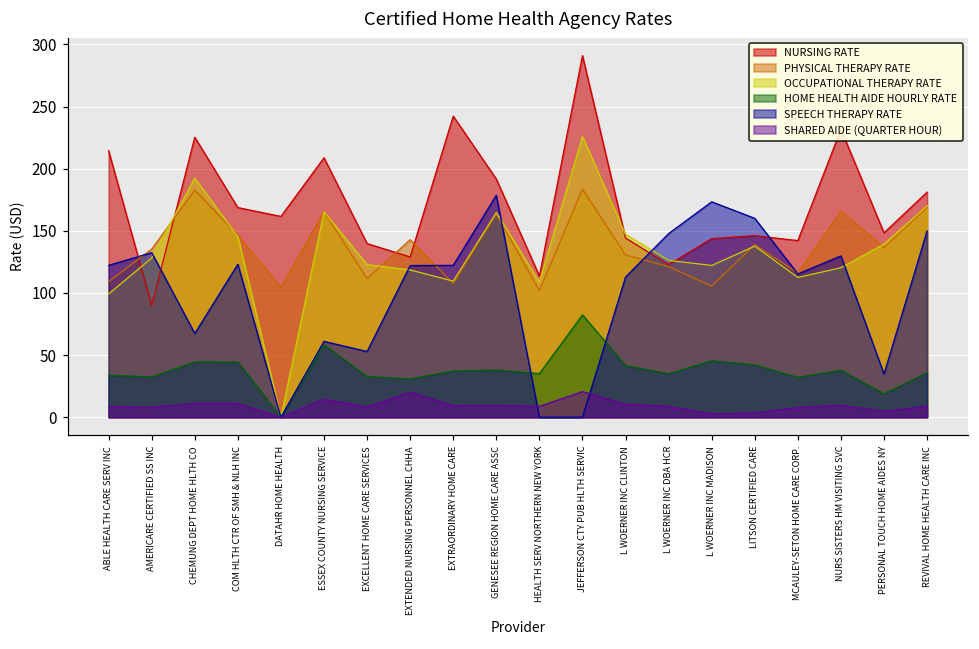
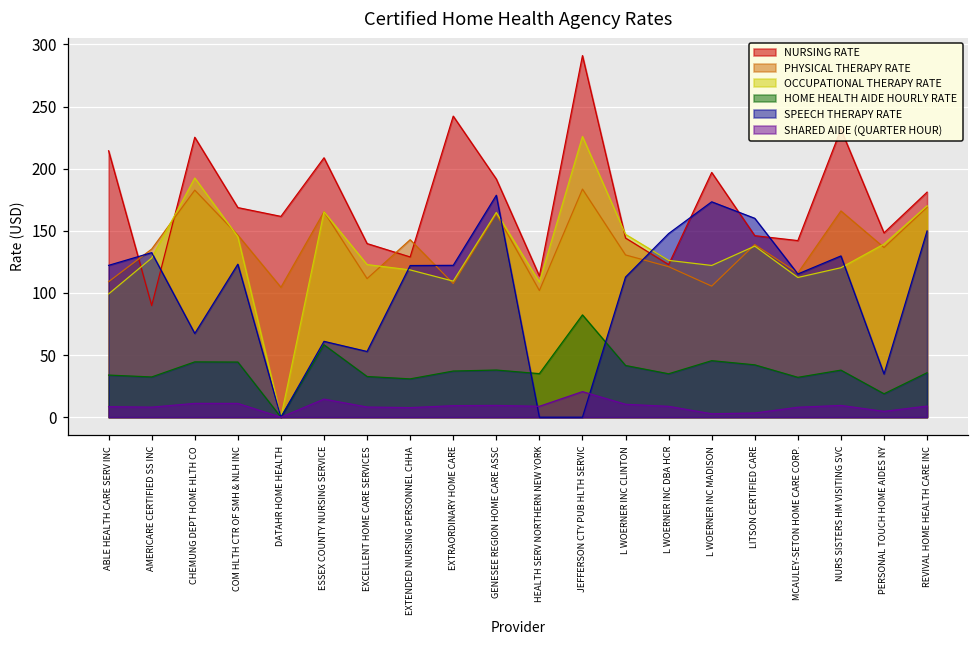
  {
    "NURSING RATE": {
      "ABLE HEALTH CARE SERV INC": 214,
      "AMERICARE CERTIFIED SS INC": 90,
      "CHEMUNG DEPT HOME HLTH CO": 225,
      "COM HLTH CTR OF SMH & NLH INC": 169,
      "DATAHR HOME HEALTH": 162,
      "ESSEX COUNTY NURSING SERVICE": 209,
      "EXCELLENT HOME CARE SERVICES": 140,
      "EXTENDED NURSING PERSONNEL CHHA": 129,
      "EXTRAORDINARY HOME CARE": 242,
      "GENESEE REGION HOME CARE ASSC": 192,
      "HEALTH SERV NORTHERN NEW YORK": 114,
      "JEFFERSON CTY PUB HLTH SERVIC": 291,
      "L WOERNER INC CLINTON": 144,
-     "L WOERNER INC MADISON": 144,
+     "L WOERNER INC MADISON": 197,
      "LITSON CERTIFIED CARE": 146,
      "MCAULEY-SETON HOME CARE CORP.": 142,
      "PERSONAL TOUCH HOME AIDES NY": 148,
      "REVIVAL HOME HEALTH CARE INC": 181
    },
    "PHYSICAL THERAPY RATE": {
      "ABLE HEALTH CARE SERV INC": 109,
      "AMERICARE CERTIFIED SS INC": 135,
      "CHEMUNG DEPT HOME HLTH CO": 183,
      "DATAHR HOME HEALTH": 105,
      "EXCELLENT HOME CARE SERVICES": 112,
      "EXTENDED NURSING PERSONNEL CHHA": 143,
      "HEALTH SERV NORTHERN NEW YORK": 102,
      "JEFFERSON CTY PUB HLTH SERVIC": 184,
      "L WOERNER INC CLINTON": 131,
      "L WOERNER INC MADISON": 106,
      "NURS SISTERS HM VISITING SVC": 166,
      "PERSONAL TOUCH HOME AIDES NY": 137
    },
    "OCCUPATIONAL THERAPY RATE": {
      "ABLE HEALTH CARE SERV INC": 99,
      "AMERICARE CERTIFIED SS INC": 128,
      "CHEMUNG DEPT HOME HLTH CO": 193,
      "EXCELLENT HOME CARE SERVICES": 123,
      "EXTENDED NURSING PERSONNEL CHHA": 119,
      "HEALTH SERV NORTHERN NEW YORK": 109,
      "JEFFERSON CTY PUB HLTH SERVIC": 226,
      "L WOERNER INC CLINTON": 147,
      "L WOERNER INC DBA HCR": 126,
      "L WOERNER INC MADISON": 122,
      "MCAULEY-SETON HOME CARE CORP.": 112,
      "NURS SISTERS HM VISITING SVC": 120,
      "PERSONAL TOUCH HOME AIDES NY": 139
    },
    "HOME HEALTH AIDE HOURLY RATE": {
      "ABLE HEALTH CARE SERV INC": 34,
      "AMERICARE CERTIFIED SS INC": 32,
      "CHEMUNG DEPT HOME HLTH CO": 45,
      "COM HLTH CTR OF SMH & NLH INC": 44,
      "ESSEX COUNTY NURSING SERVICE": 58,
      "EXCELLENT HOME CARE SERVICES": 33,
      "EXTENDED NURSING PERSONNEL CHHA": 31,
      "EXTRAORDINARY HOME CARE": 37,
      "GENESEE REGION HOME CARE ASSC": 38,
      "HEALTH SERV NORTHERN NEW YORK": 35,
      "JEFFERSON CTY PUB HLTH SERVIC": 82,
      "L WOERNER INC CLINTON": 42,
      "L WOERNER INC DBA HCR": 35,
      "L WOERNER INC MADISON": 46,
      "LITSON CERTIFIED CARE": 42,
      "MCAULEY-SETON HOME CARE CORP.": 32,
      "NURS SISTERS HM VISITING SVC": 38,
      "PERSONAL TOUCH HOME AIDES NY": 19,
      "REVIVAL HOME HEALTH CARE INC": 36
    },
    "SPEECH THERAPY RATE": {
      "ABLE HEALTH CARE SERV INC": 122,
      "AMERICARE CERTIFIED SS INC": 132,
      "CHEMUNG DEPT HOME HLTH CO": 67,
      "COM HLTH CTR OF SMH & NLH INC": 123,
      "ESSEX COUNTY NURSING SERVICE": 61,
      "EXCELLENT HOME CARE SERVICES": 53,
      "EXTENDED NURSING PERSONNEL CHHA": 122,
      "EXTRAORDINARY HOME CARE": 122,
      "GENESEE REGION HOME CARE ASSC": 179,
      "HEALTH SERV NORTHERN NEW YORK": 0,
      "JEFFERSON CTY PUB HLTH SERVIC": 0,
      "L WOERNER INC CLINTON": 113,
      "L WOERNER INC DBA HCR": 148,
      "L WOERNER INC MADISON": 173,
      "LITSON CERTIFIED CARE": 160,
      "NURS SISTERS HM VISITING SVC": 130,
      "PERSONAL TOUCH HOME AIDES NY": 35,
      "REVIVAL HOME HEALTH CARE INC": 150
    },
    "SHARED AIDE (QUARTER HOUR)": {
      "ABLE HEALTH CARE SERV INC": 8,
      "AMERICARE CERTIFIED SS INC": 8,
      "CHEMUNG DEPT HOME HLTH CO": 11,
      "COM HLTH CTR OF SMH & NLH INC": 11,
      "ESSEX COUNTY NURSING SERVICE": 15,
      "EXCELLENT HOME CARE SERVICES": 8,
-     "EXTENDED NURSING PERSONNEL CHHA": 20,
+     "EXTENDED NURSING PERSONNEL CHHA": 8,
      "EXTRAORDINARY HOME CARE": 9,
      "GENESEE REGION HOME CARE ASSC": 9,
      "HEALTH SERV NORTHERN NEW YORK": 9,
      "JEFFERSON CTY PUB HLTH SERVIC": 21,
      "L WOERNER INC CLINTON": 10,
      "L WOERNER INC DBA HCR": 9,
      "L WOERNER INC MADISON": 3,
      "LITSON CERTIFIED CARE": 3,
      "MCAULEY-SETON HOME CARE CORP.": 8,
      "NURS SISTERS HM VISITING SVC": 9,
      "PERSONAL TOUCH HOME AIDES NY": 5,
      "REVIVAL HOME HEALTH CARE INC": 9
    }
  }
